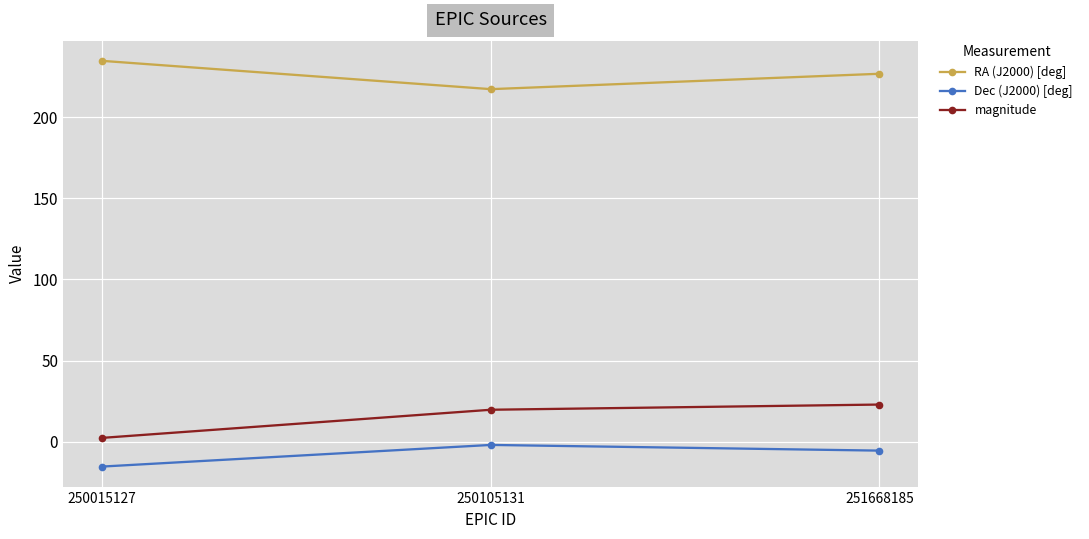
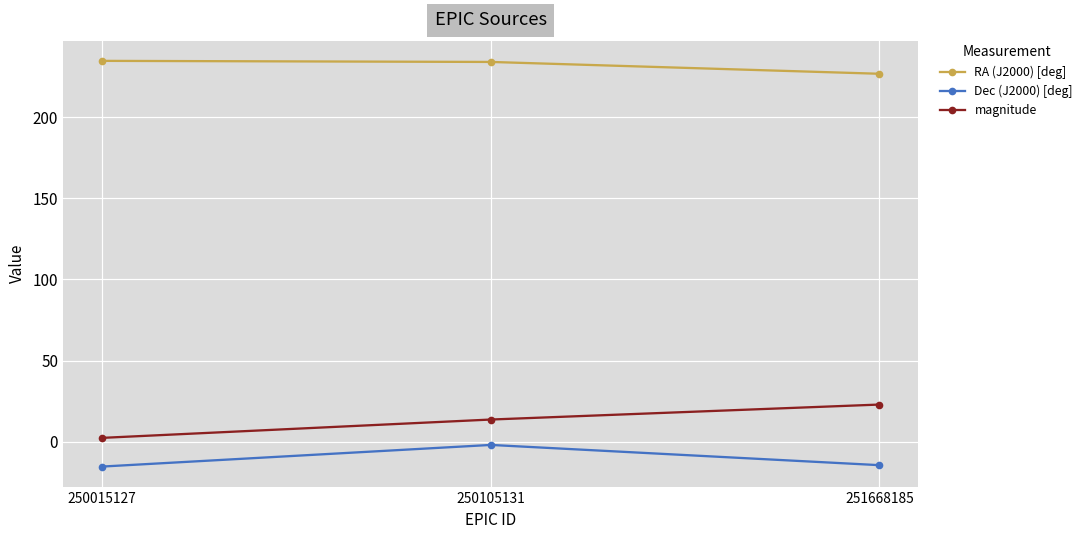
  {
    "RA (J2000) [deg]": {
      "250015127": 235,
-     "250105131": 217,
+     "250105131": 234,
      "251668185": 227
    },
    "Dec (J2000) [deg]": {
      "250015127": -15,
      "250105131": -2,
-     "251668185": -5
+     "251668185": -14
    },
    "magnitude": {
      "250015127": 2,
-     "250105131": 20,
+     "250105131": 14,
      "251668185": 23
    }
  }
